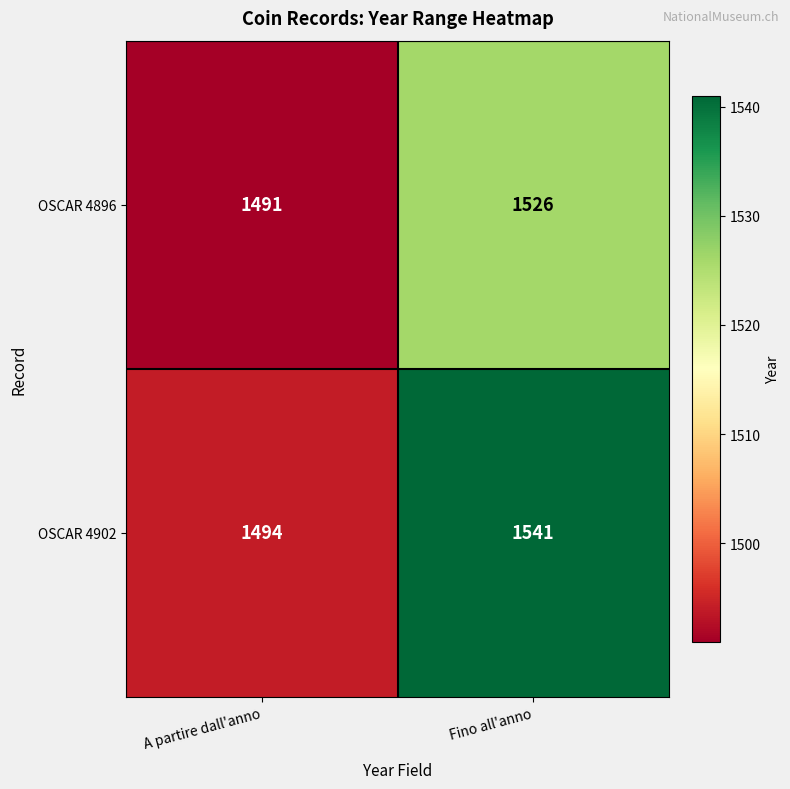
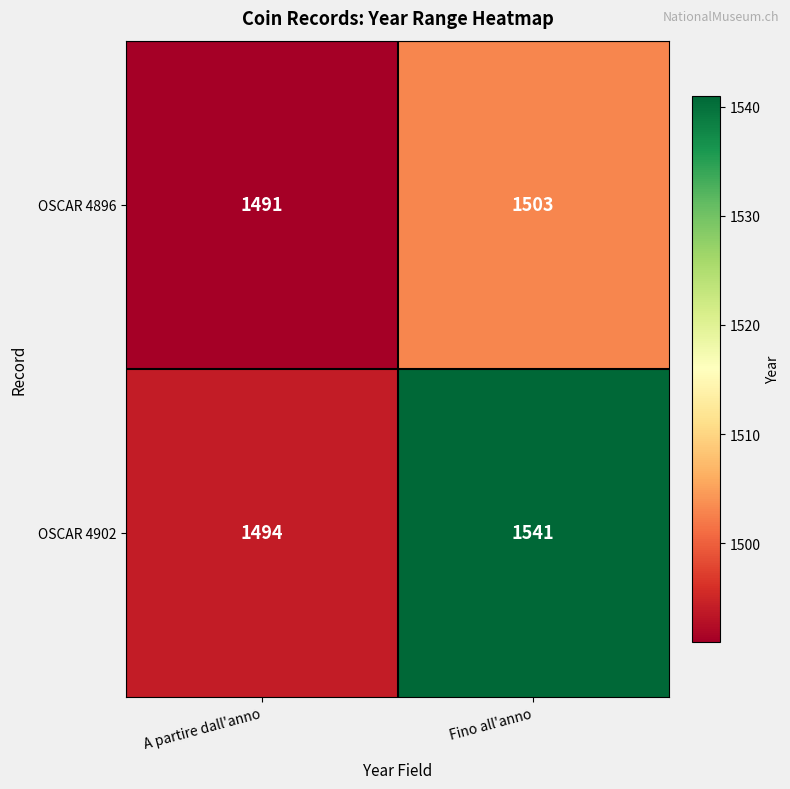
  {
    "OSCAR 4896": {
      "A partire dall'anno": 1491,
-     "Fino all'anno": 1526
+     "Fino all'anno": 1503
    },
    "OSCAR 4902": {
      "A partire dall'anno": 1494,
      "Fino all'anno": 1541
    }
  }
